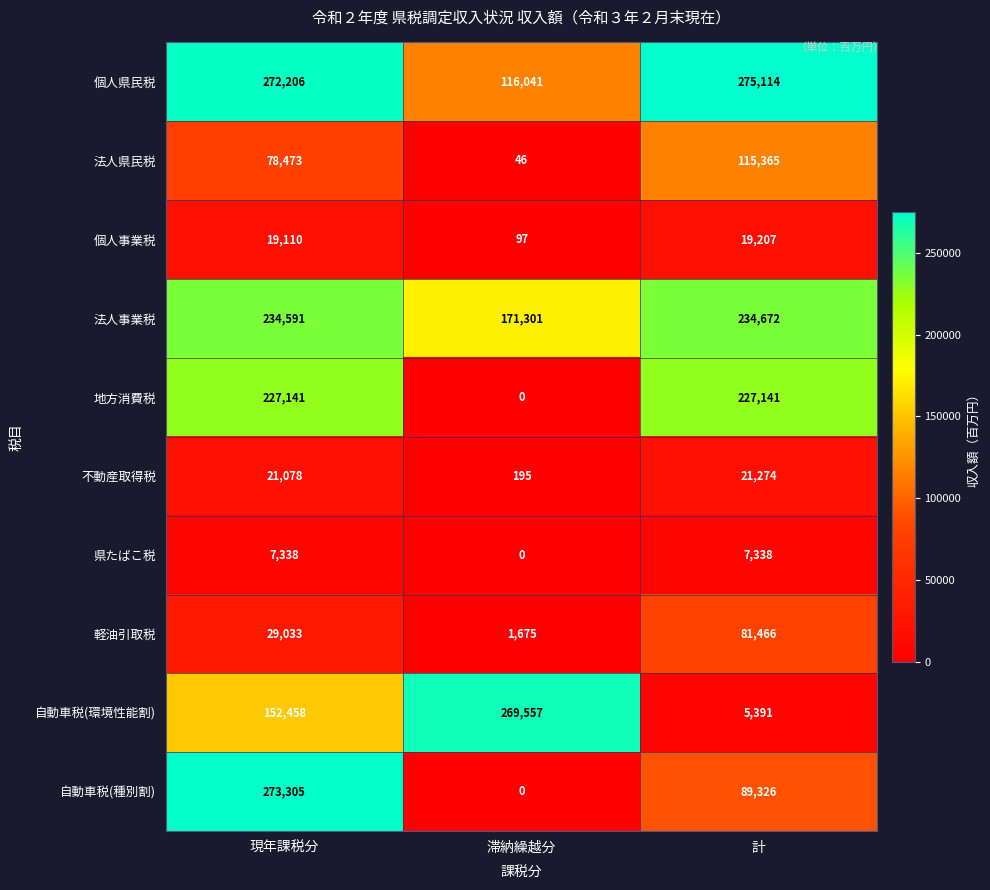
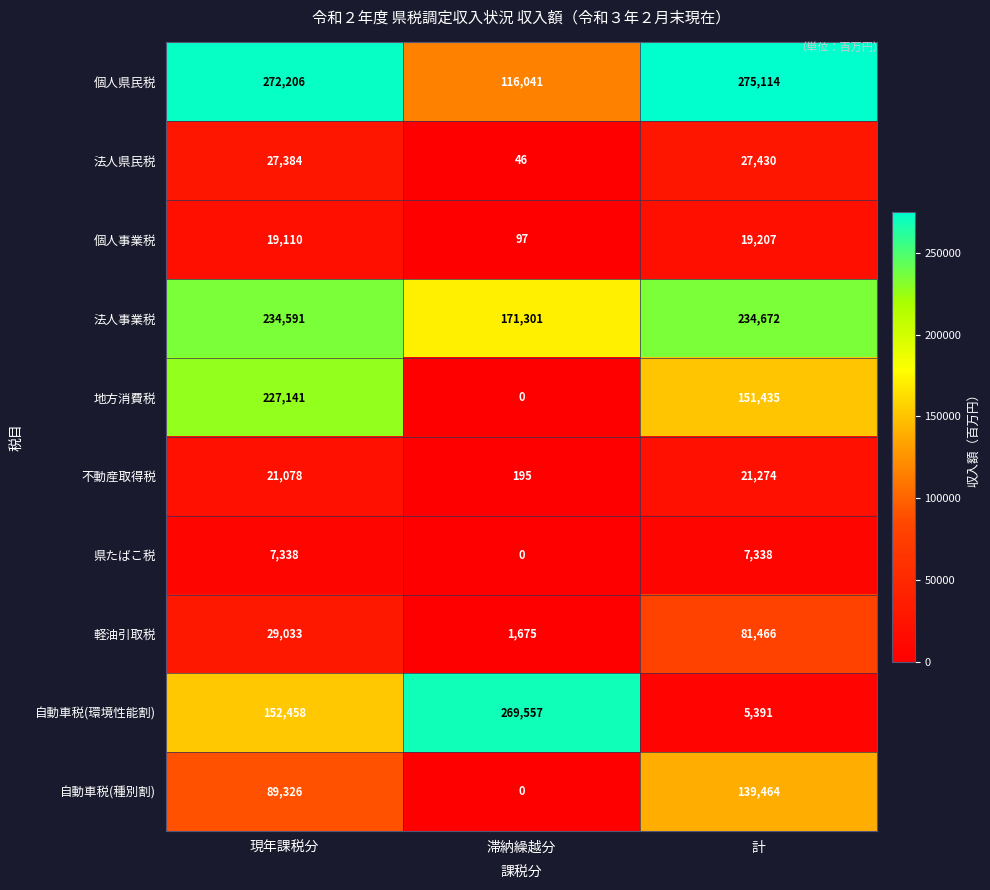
  {
    "個人県民税": {
      "現年課税分": "272,206",
      "滞納繰越分": "116,041"
    },
    "法人県民税": {
-     "現年課税分": "78,473",
+     "現年課税分": "27,384",
      "滞納繰越分": "46",
-     "計": "115,365"
+     "計": "27,430"
    },
    "個人事業税": {
      "現年課税分": "19,110",
      "滞納繰越分": "97",
      "計": "19,207"
    },
    "法人事業税": {
      "現年課税分": "234,591",
      "滞納繰越分": "171,301",
      "計": "234,672"
    },
    "地方消費税": {
      "現年課税分": "227,141",
      "滞納繰越分": "0",
-     "計": "227,141"
+     "計": "151,435"
    },
    "不動産取得税": {
      "現年課税分": "21,078",
      "滞納繰越分": "195",
      "計": "21,274"
    },
    "県たばこ税": {
      "現年課税分": "7,338",
      "滞納繰越分": "0",
      "計": "7,338"
    },
    "軽油引取税": {
      "現年課税分": "29,033",
      "滞納繰越分": "1,675",
      "計": "81,466"
    },
    "自動車税(環境性能割)": {
      "現年課税分": "152,458",
      "滞納繰越分": "269,557",
      "計": "5,391"
    },
    "自動車税(種別割)": {
-     "現年課税分": "273,305",
+     "現年課税分": "89,326",
      "滞納繰越分": "0",
-     "計": "89,326"
+     "計": "139,464"
    }
  }
